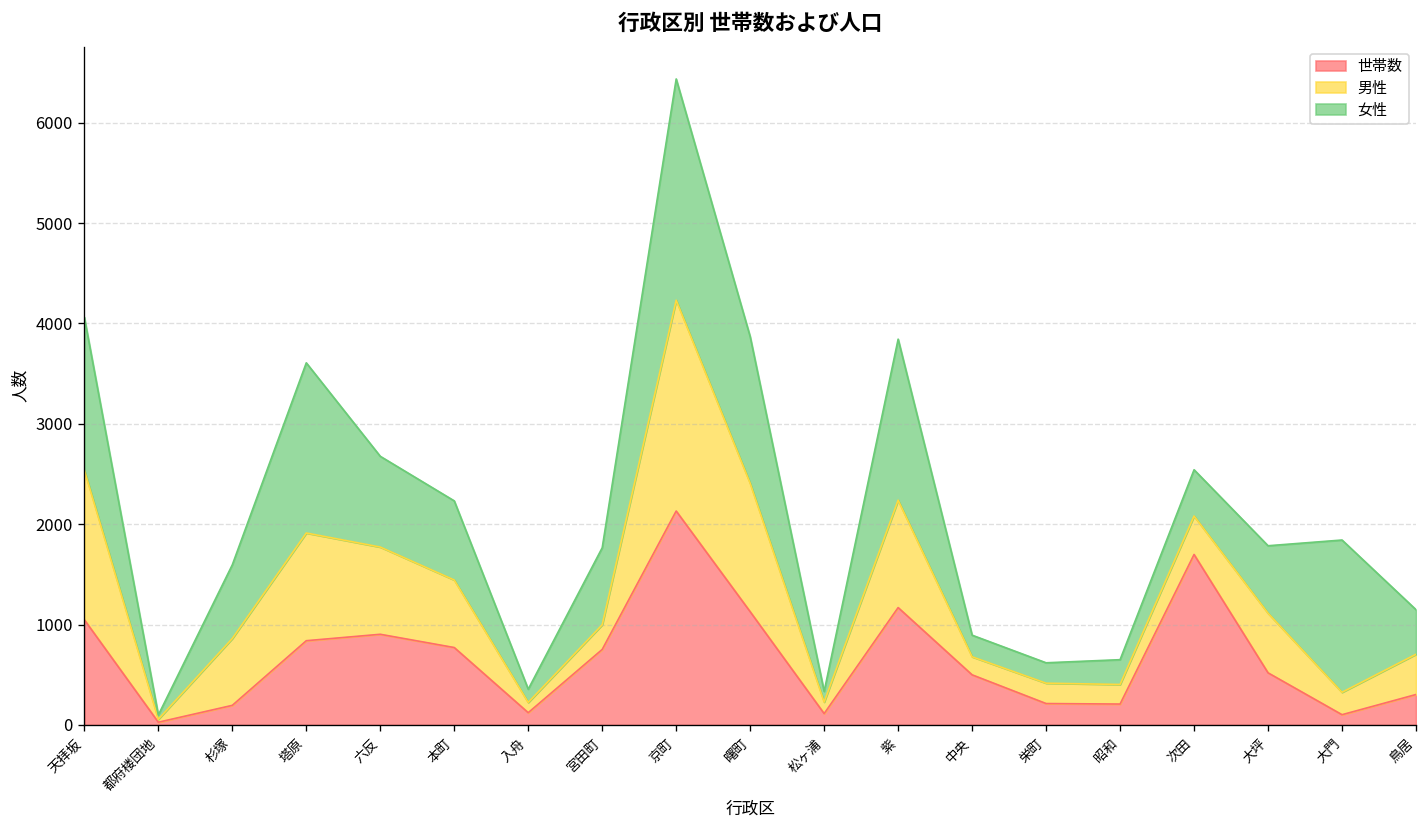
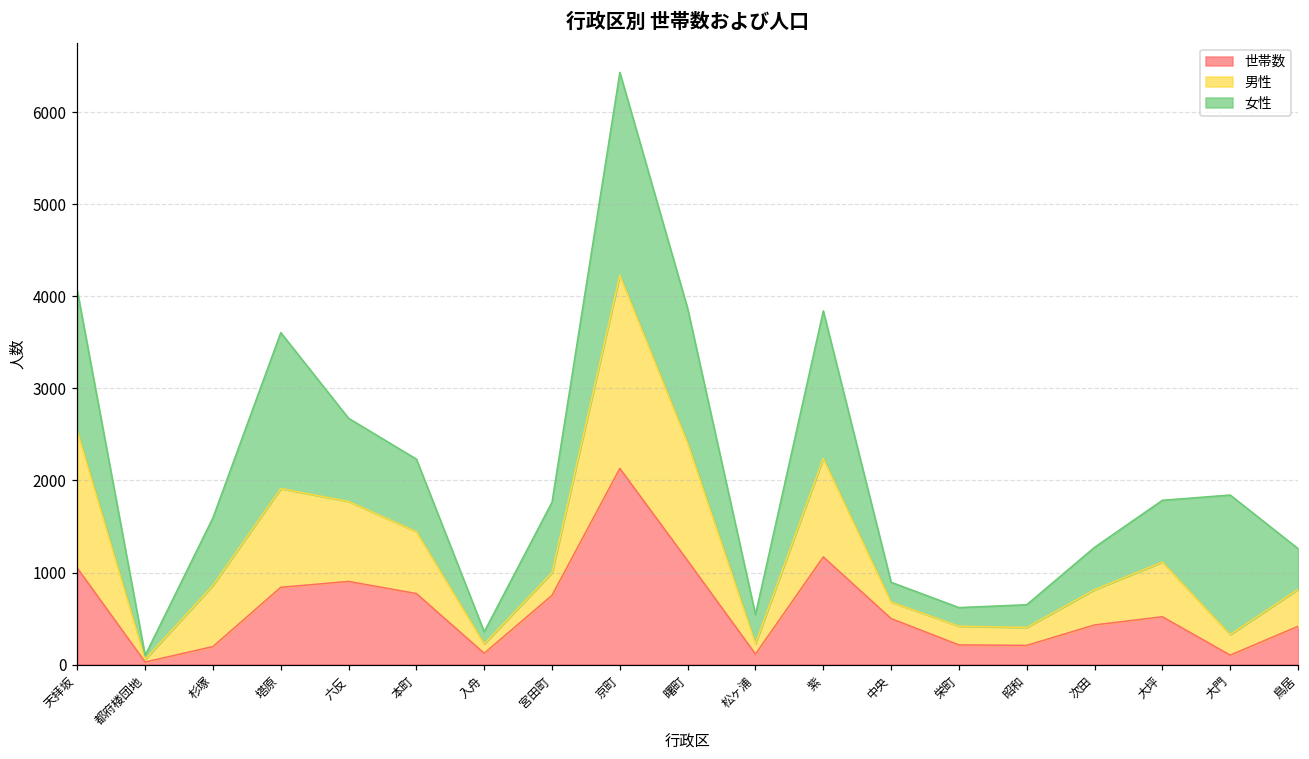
  {
    "世帯数": {
      "天拝坂": 1000,
      "杉塚": 200,
      "塔原": 800,
      "六反": 900,
      "本町": 800,
      "入舟": 100,
      "宮田町": 800,
      "京町": 2100,
      "曙町": 1100,
      "松ヶ浦": 100,
      "紫": 1200,
      "中央": 500,
      "栄町": 200,
      "昭和": 200,
-     "次田": 1700,
+     "次田": 400,
      "大坪": 500,
      "大門": 100,
-     "鳥居": 300
+     "鳥居": 400
    },
    "男性": {
      "天拝坂": 1500,
      "杉塚": 700,
      "塔原": 1100,
      "六反": 900,
      "本町": 700,
      "入舟": 100,
      "宮田町": 200,
      "京町": 2100,
      "曙町": 1300,
      "松ヶ浦": 100,
      "紫": 1100,
      "中央": 200,
      "栄町": 200,
      "昭和": 200,
      "次田": 400,
      "大坪": 600,
      "大門": 200,
      "鳥居": 400
    },
    "女性": {
      "天拝坂": 1500,
      "都府楼団地": 0,
      "杉塚": 700,
      "塔原": 1700,
      "六反": 900,
      "本町": 800,
      "入舟": 100,
      "宮田町": 800,
      "京町": 2200,
      "曙町": 1500,
-     "松ヶ浦": 100,
+     "松ヶ浦": 300,
      "紫": 1600,
      "中央": 200,
      "栄町": 200,
      "昭和": 200,
      "次田": 500,
      "大坪": 700,
      "大門": 1500,
      "鳥居": 400
    }
  }
